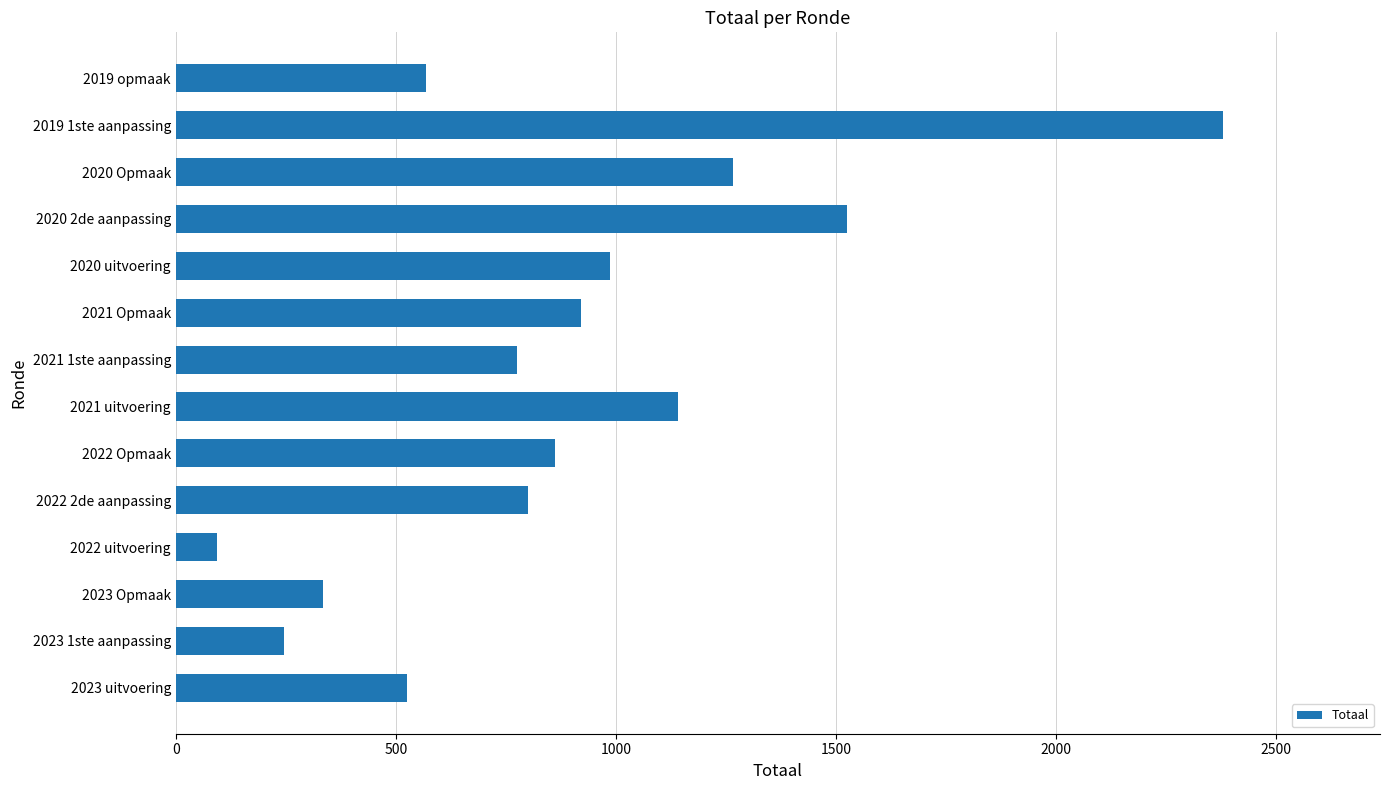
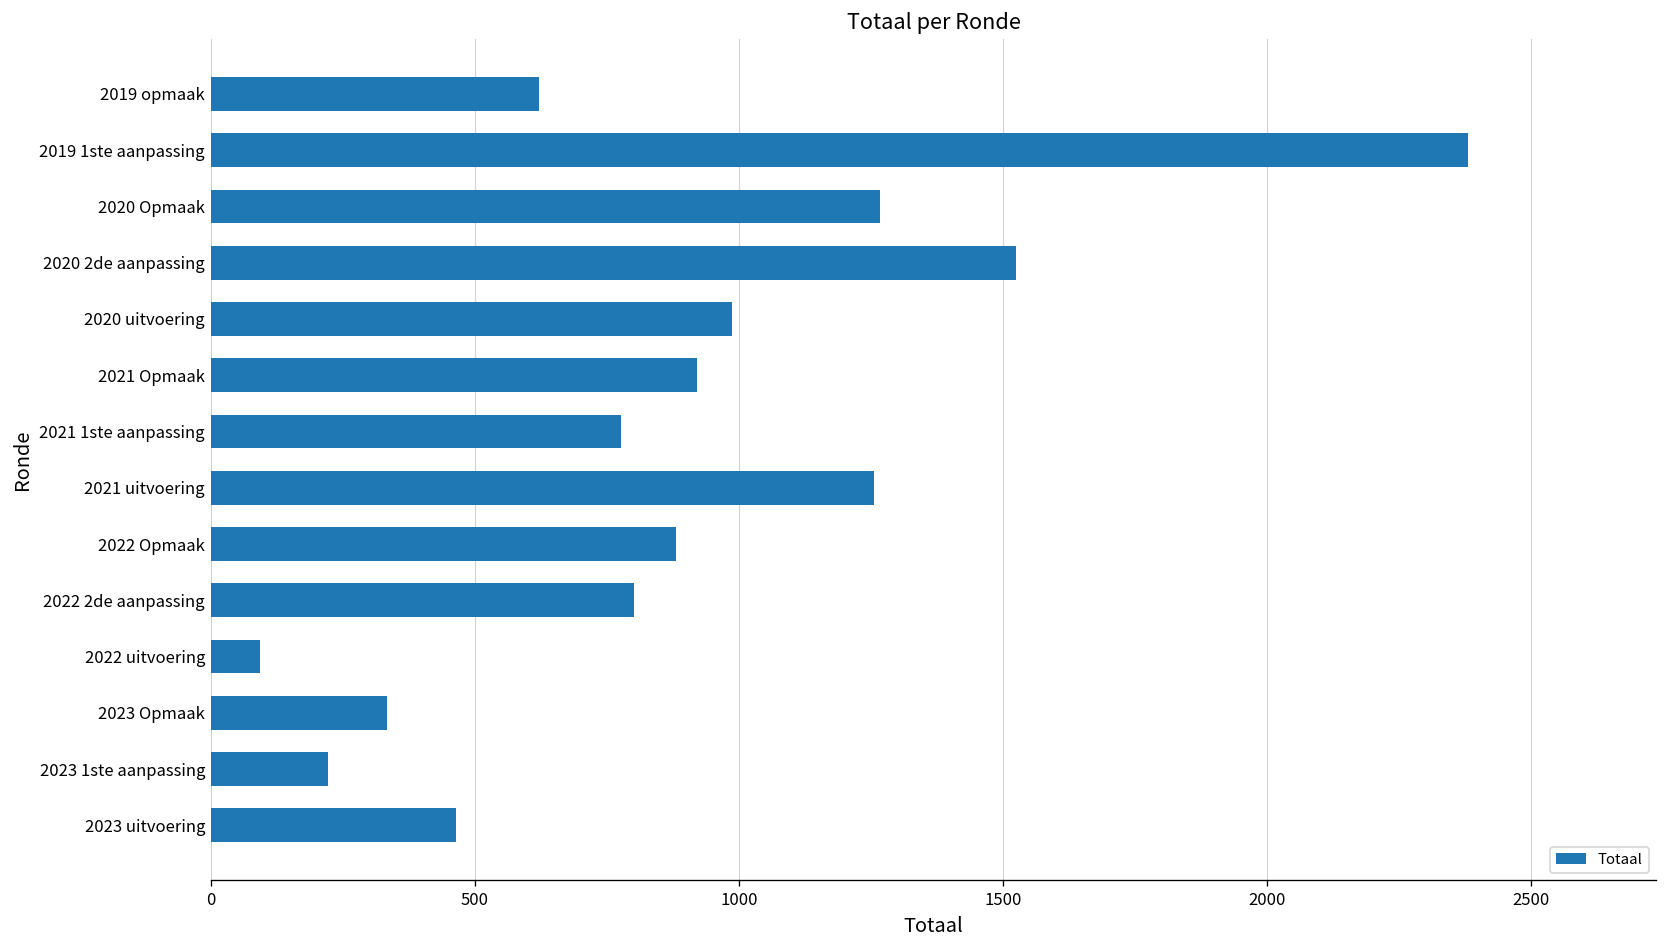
  {
-   "2019 opmaak": 570,
+   "2019 opmaak": 620,
    "2019 1ste aanpassing": 2380,
    "2020 Opmaak": 1270,
    "2020 2de aanpassing": 1530,
    "2020 uitvoering": 990,
    "2021 Opmaak": 920,
    "2021 1ste aanpassing": 780,
-   "2021 uitvoering": 1140,
-   "2022 Opmaak": 860,
+   "2021 uitvoering": 1260,
+   "2022 Opmaak": 880,
    "2022 2de aanpassing": 800,
    "2022 uitvoering": 90,
    "2023 Opmaak": 330,
-   "2023 1ste aanpassing": 250,
-   "2023 uitvoering": 530
+   "2023 1ste aanpassing": 220,
+   "2023 uitvoering": 460
  }
